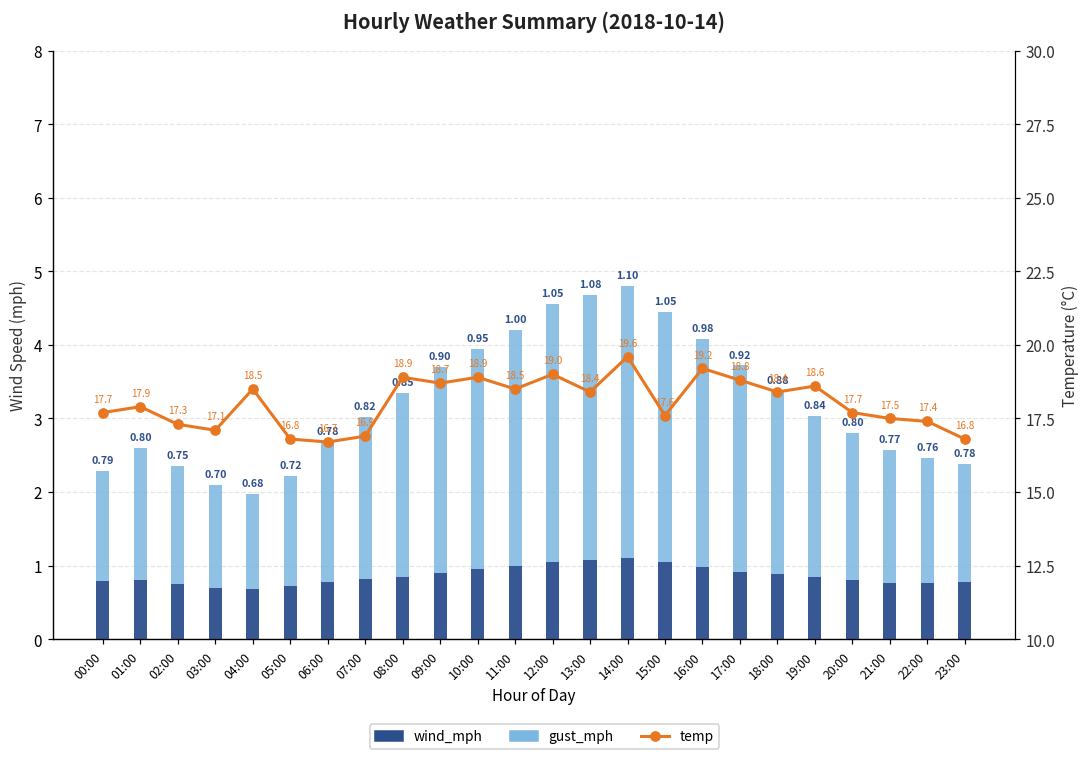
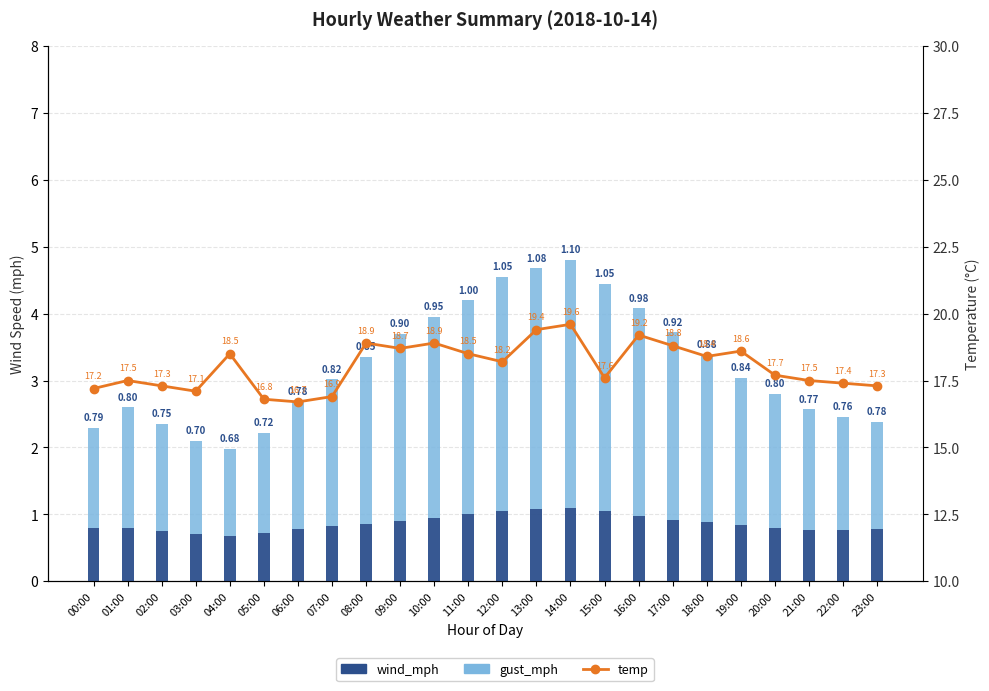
  {
    "temp": {
-     "00:00": 17.7,
-     "01:00": 17.9,
+     "00:00": 17.2,
+     "01:00": 17.5,
      "02:00": 17.3,
      "03:00": 17.1,
      "04:00": 18.5,
      "05:00": 16.8,
      "07:00": 16.9,
      "08:00": 18.9,
      "09:00": 18.7,
      "10:00": 18.9,
      "11:00": 18.5,
-     "12:00": 19.0,
-     "13:00": 18.4,
+     "12:00": 18.2,
+     "13:00": 19.4,
      "14:00": 19.6,
      "15:00": 17.6,
      "16:00": 19.2,
      "17:00": 18.8,
      "19:00": 18.6,
      "20:00": 17.7,
      "21:00": 17.5,
      "22:00": 17.4,
-     "23:00": 16.8
+     "23:00": 17.3
    }
  }
